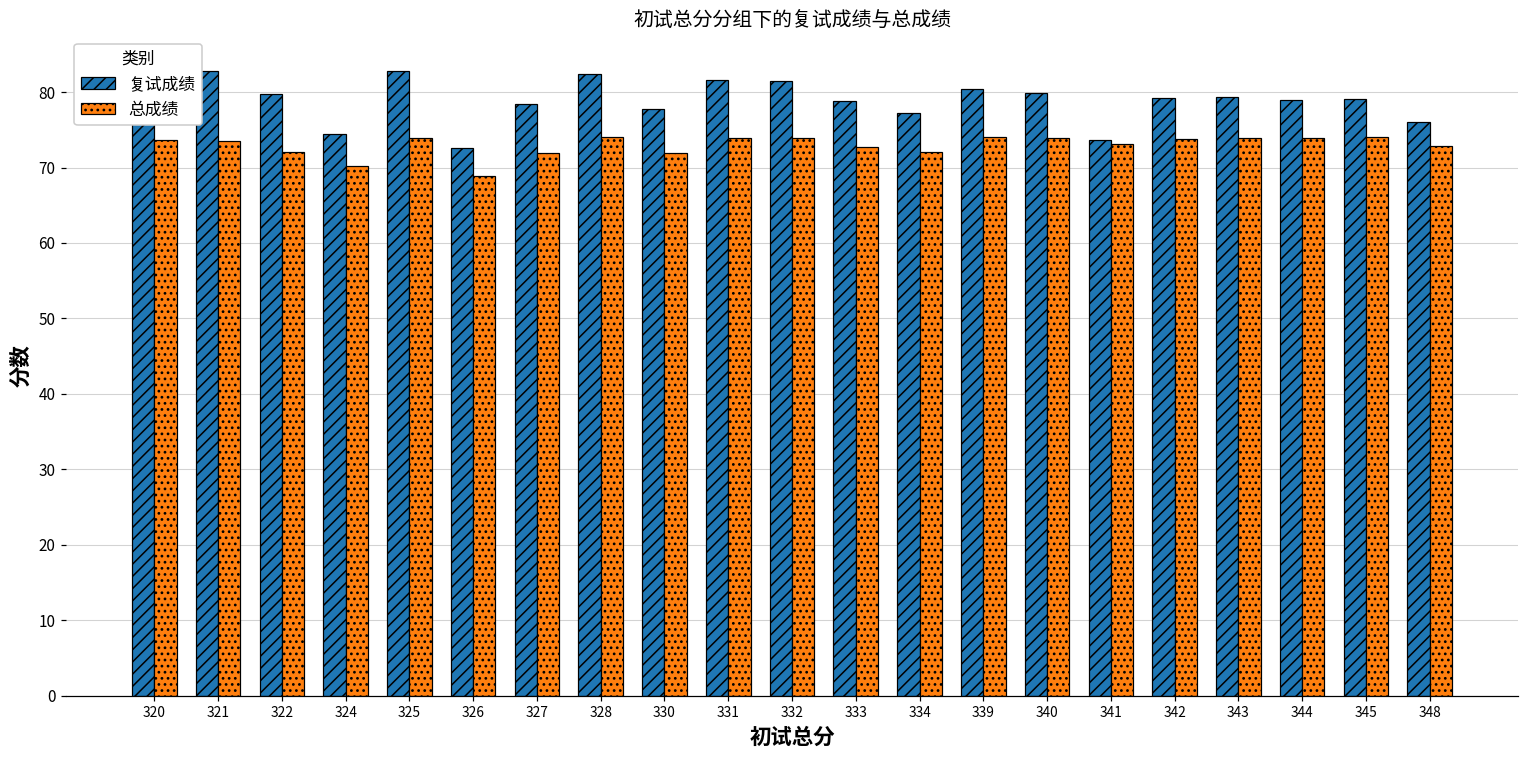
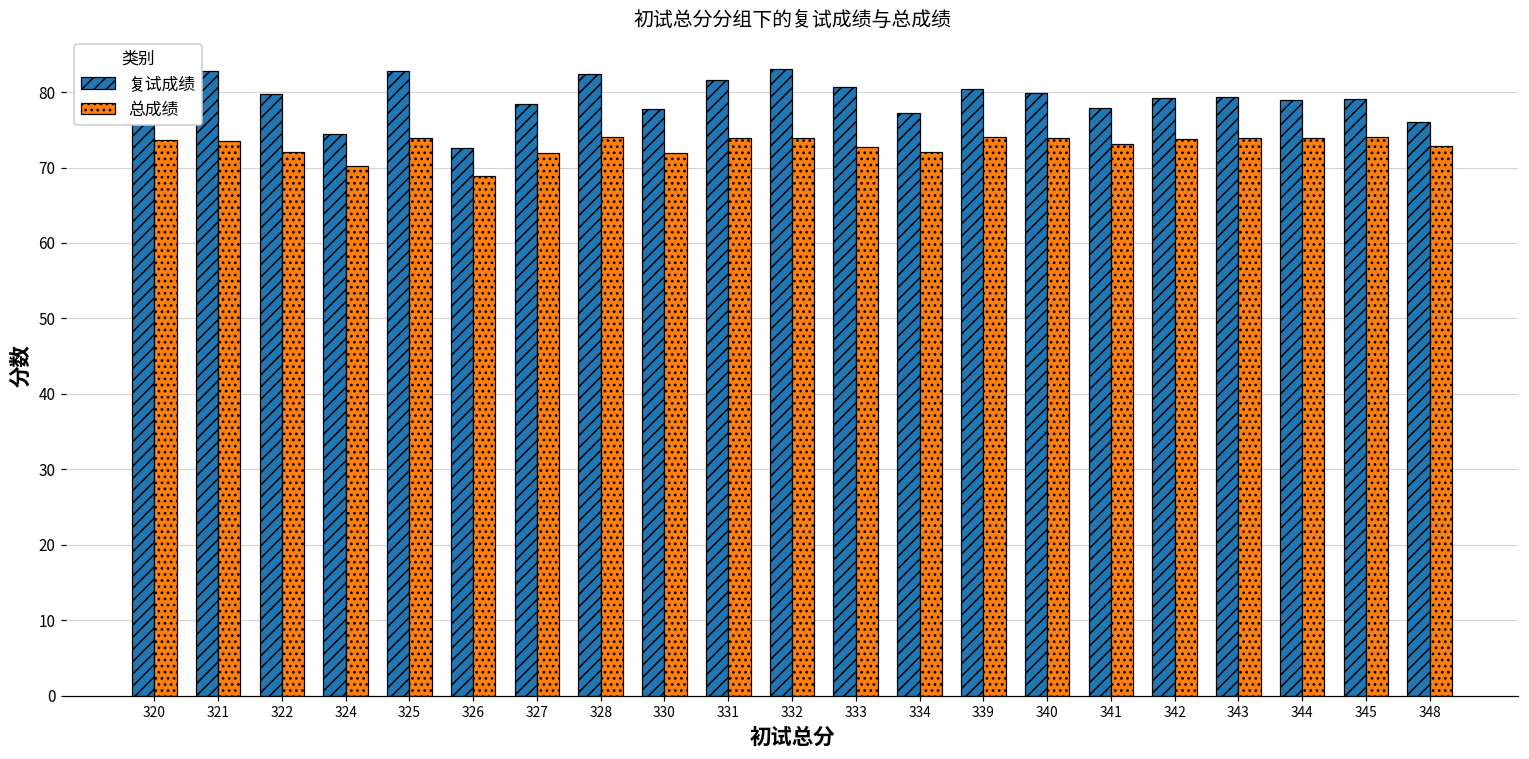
  {
    "复试成绩": {
      "321": 83,
      "322": 80,
      "324": 74,
      "325": 83,
      "326": 73,
      "327": 78,
      "328": 82,
      "330": 78,
      "331": 82,
-     "332": 81,
-     "333": 79,
+     "332": 83,
+     "333": 81,
      "334": 77,
      "339": 80,
      "340": 80,
-     "341": 74,
+     "341": 78,
      "342": 79,
      "343": 79,
      "344": 79,
      "345": 79,
      "348": 76
    },
    "总成绩": {
      "320": 74,
      "321": 73,
      "322": 72,
      "324": 70,
      "325": 74,
      "326": 69,
      "327": 72,
      "328": 74,
      "330": 72,
      "331": 74,
      "332": 74,
      "333": 73,
      "334": 72,
      "339": 74,
      "340": 74,
      "341": 73,
      "342": 74,
      "343": 74,
      "344": 74,
      "345": 74,
      "348": 73
    }
  }
